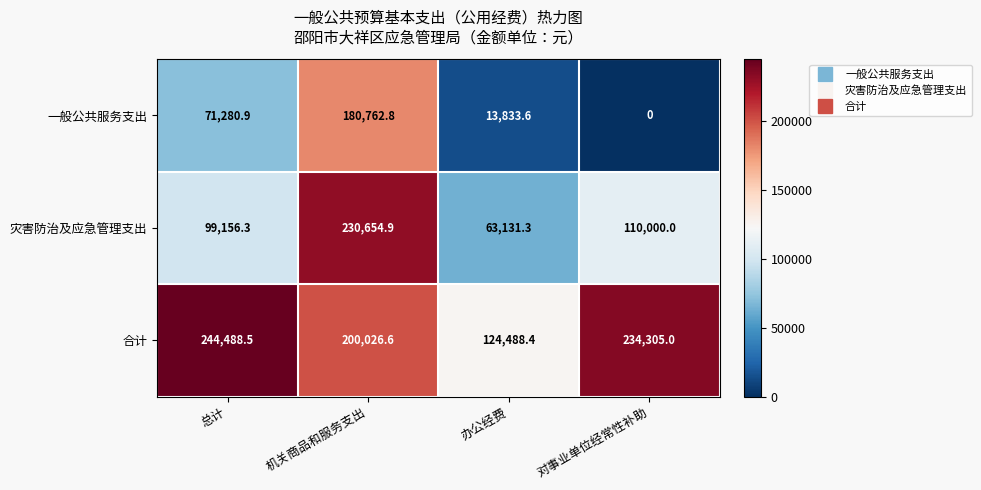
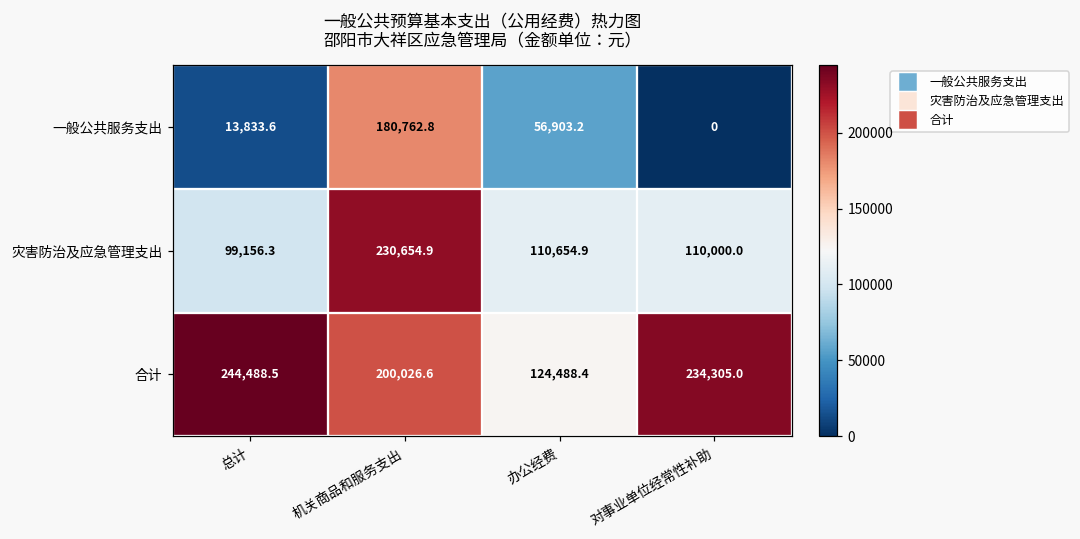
  {
    "一般公共服务支出": {
-     "总计": "71,280.9",
+     "总计": "13,833.6",
      "机关商品和服务支出": "180,762.8",
-     "办公经费": "13,833.6",
+     "办公经费": "56,903.2",
      "对事业单位经常性补助": "0"
    },
    "灾害防治及应急管理支出": {
      "总计": "99,156.3",
      "机关商品和服务支出": "230,654.9",
-     "办公经费": "63,131.3",
+     "办公经费": "110,654.9",
      "对事业单位经常性补助": "110,000.0"
    },
    "合计": {
      "总计": "244,488.5",
      "机关商品和服务支出": "200,026.6",
      "办公经费": "124,488.4",
      "对事业单位经常性补助": "234,305.0"
    }
  }
